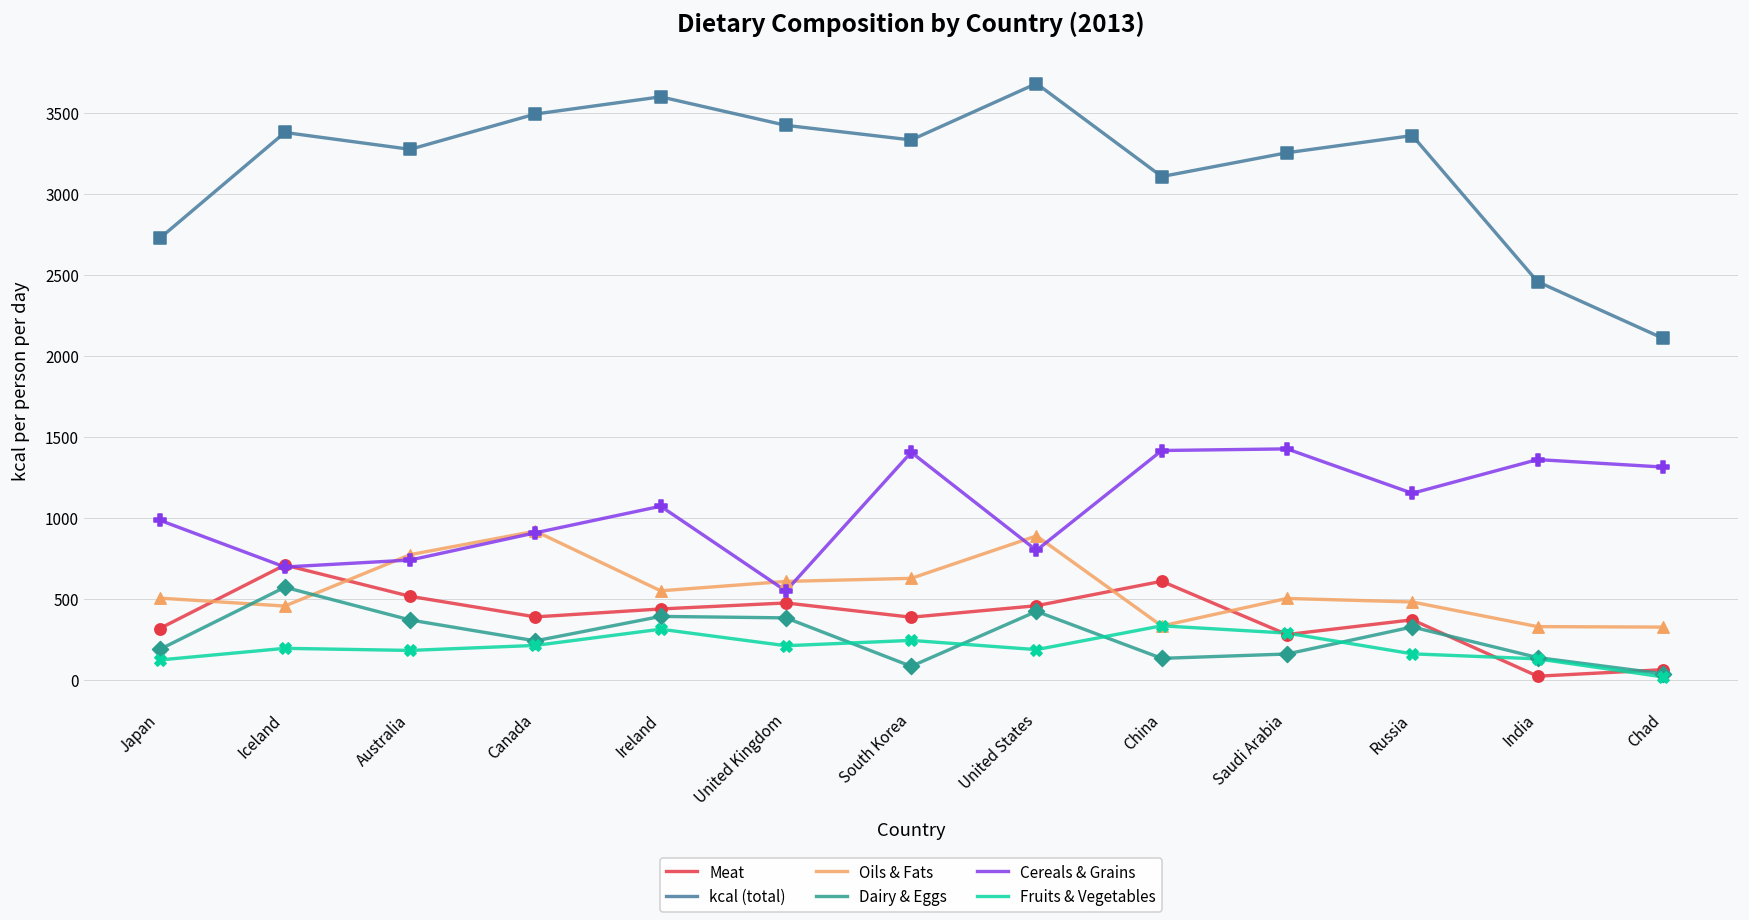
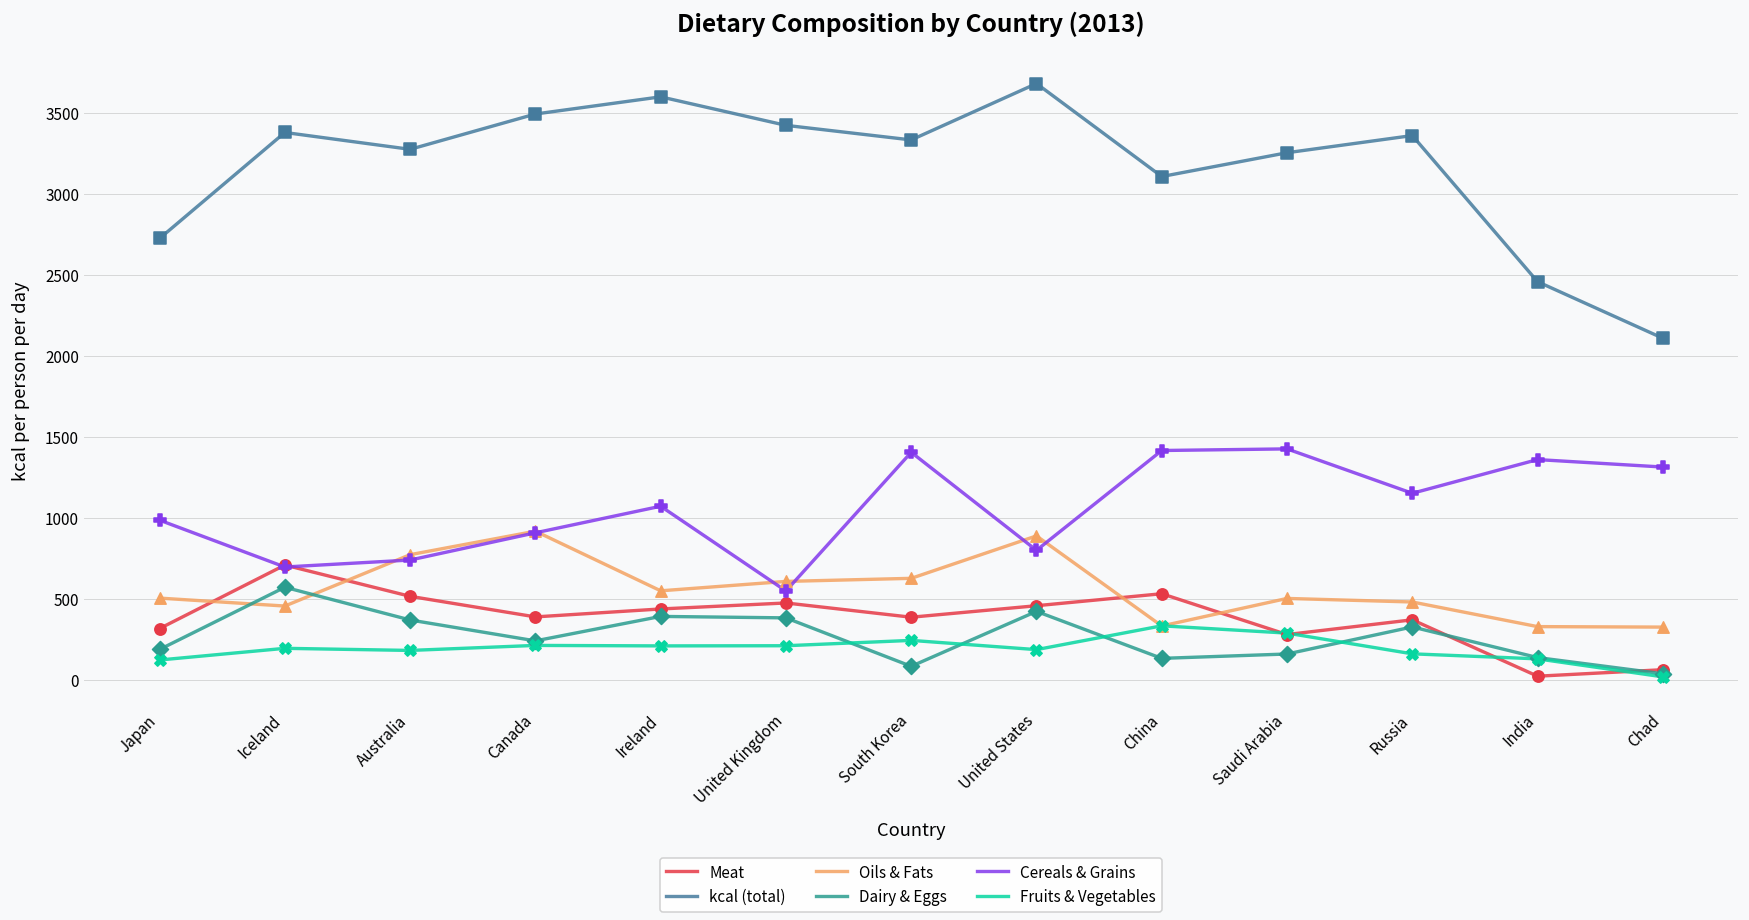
  {
    "Meat": {
      "Japan": 320,
      "Australia": 520,
      "Canada": 390,
      "Ireland": 440,
      "United Kingdom": 480,
      "South Korea": 390,
      "United States": 460,
-     "China": 610,
+     "China": 530,
      "Russia": 370,
      "India": 20,
      "Chad": 60
    },
    "Oils & Fats": {
      "Japan": 510,
      "Iceland": 460,
      "Australia": 770,
      "Ireland": 550,
      "United Kingdom": 610,
      "South Korea": 630,
      "United States": 890,
      "Saudi Arabia": 500,
      "Russia": 480,
      "India": 330,
      "Chad": 330
    },
    "Cereals & Grains": {
      "Japan": 990,
      "Australia": 740,
      "Ireland": 1070,
      "United Kingdom": 550,
      "South Korea": 1410,
      "United States": 800,
      "China": 1420,
      "Saudi Arabia": 1430,
      "Russia": 1150,
      "India": 1360,
      "Chad": 1320
    },
    "Fruits & Vegetables": {
      "Japan": 120,
      "Iceland": 200,
      "Australia": 180,
      "Canada": 210,
-     "Ireland": 310,
+     "Ireland": 210,
      "United Kingdom": 210,
      "South Korea": 250,
      "United States": 190,
      "Russia": 160,
      "Chad": 20
    }
  }
